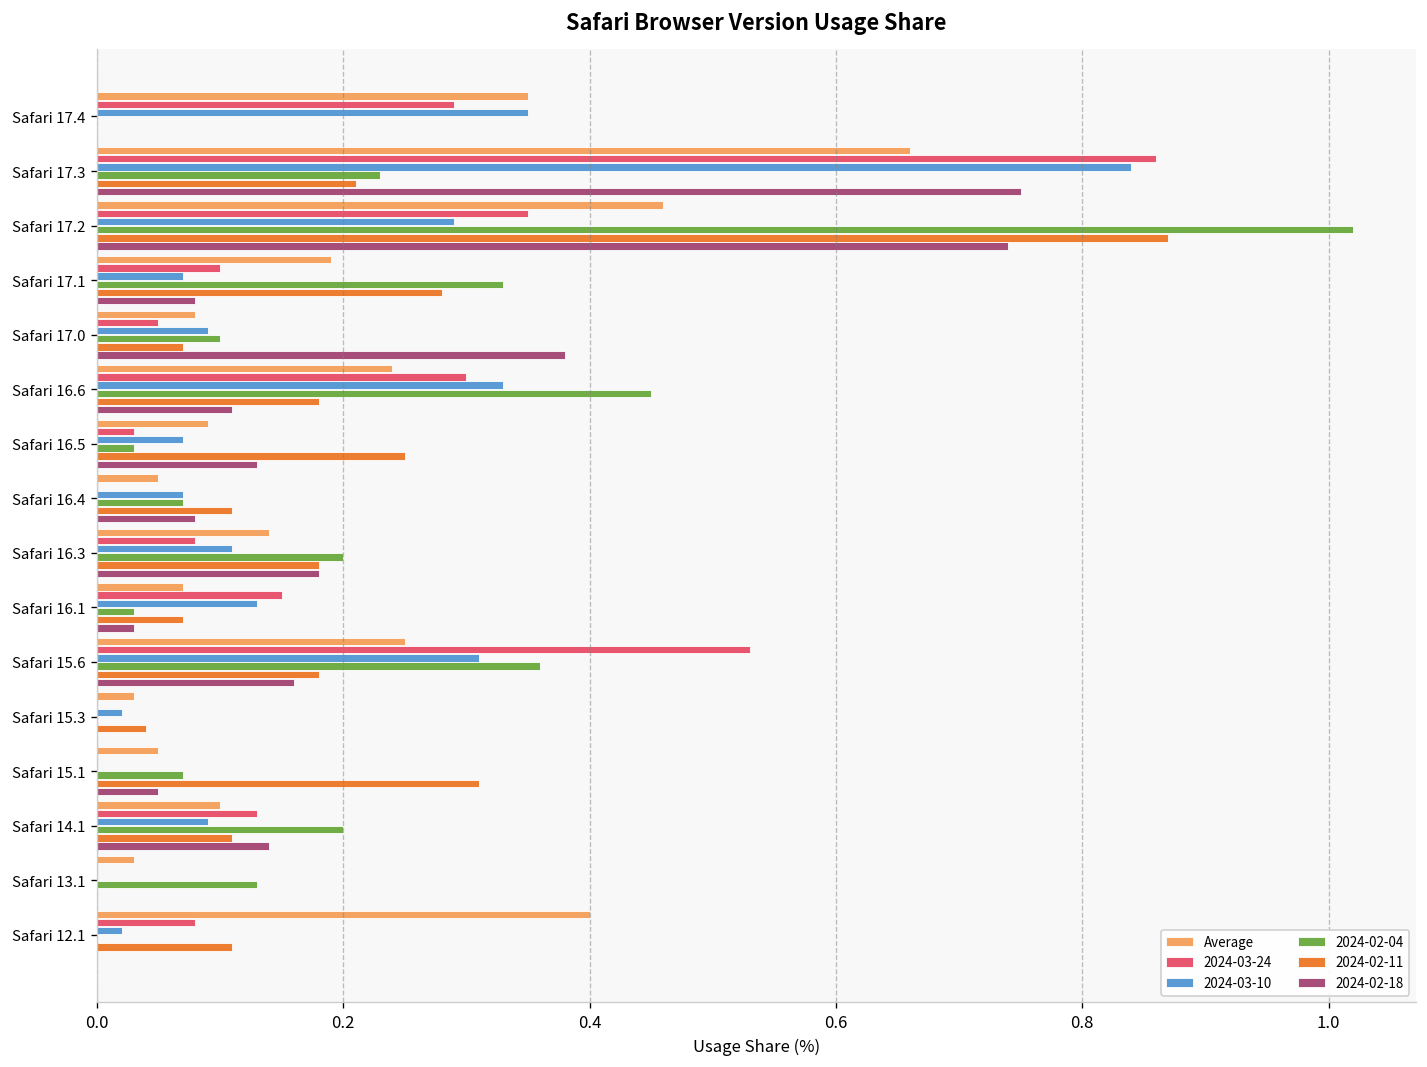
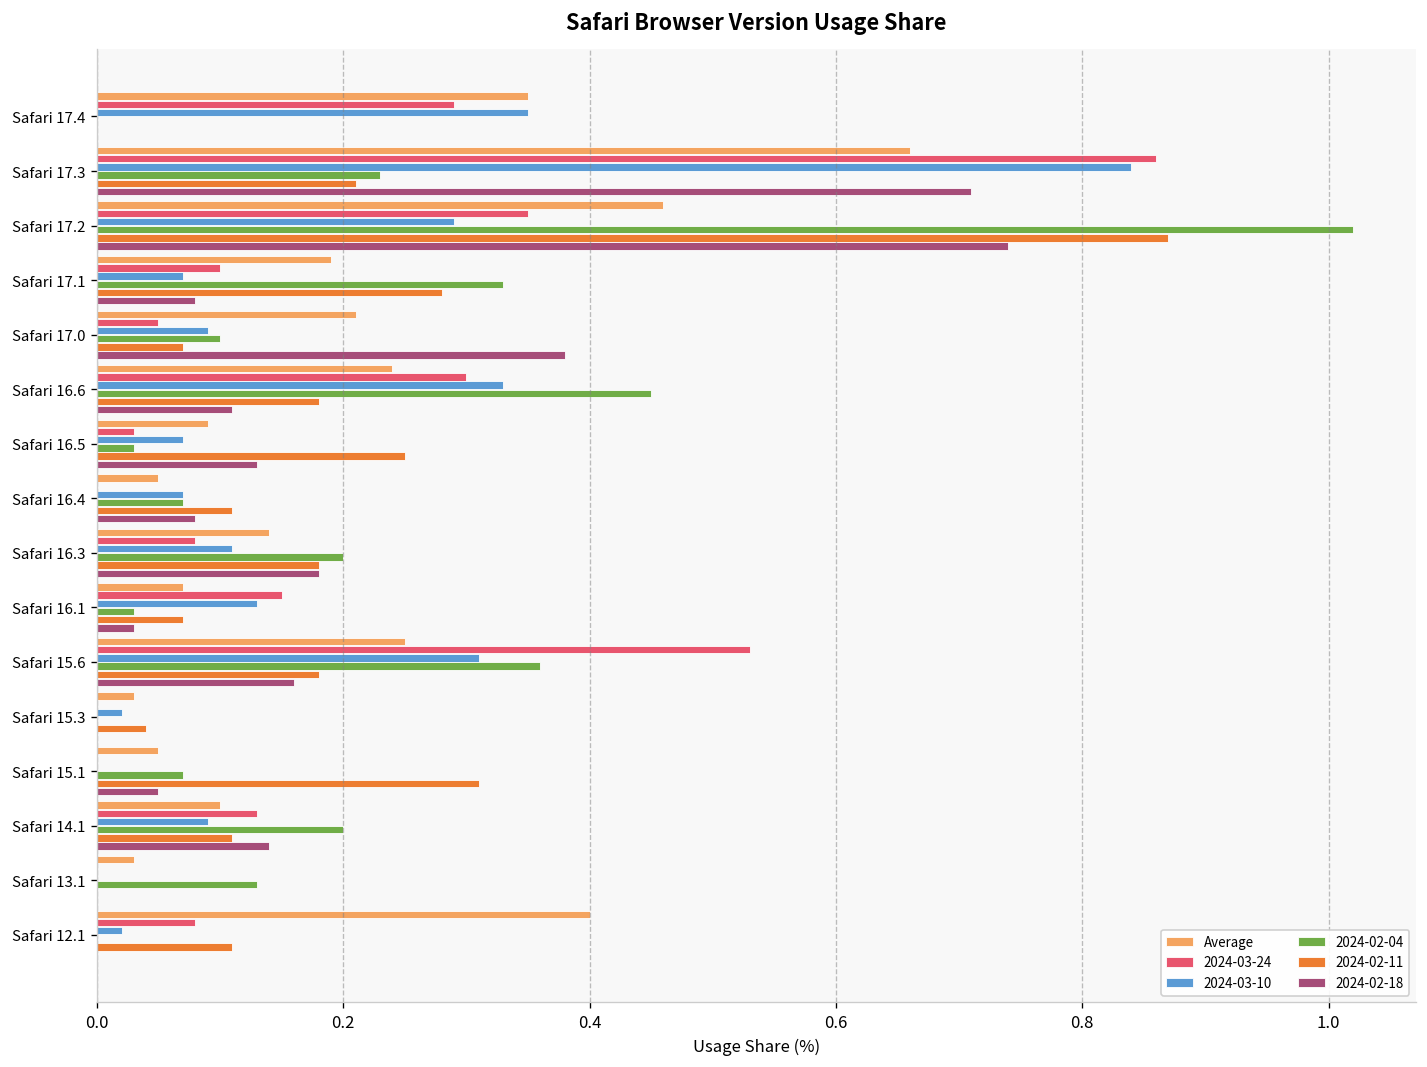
  {
    "Average": {
      "Safari 17.4": 0.35,
      "Safari 17.3": 0.66,
      "Safari 17.2": 0.46,
      "Safari 17.1": 0.19,
-     "Safari 17.0": 0.08,
+     "Safari 17.0": 0.21,
      "Safari 16.6": 0.24,
      "Safari 16.5": 0.09,
      "Safari 16.4": 0.05,
      "Safari 16.3": 0.14,
      "Safari 16.1": 0.07,
      "Safari 15.6": 0.25,
      "Safari 15.3": 0.03,
      "Safari 15.1": 0.05,
      "Safari 14.1": 0.10,
      "Safari 13.1": 0.03,
      "Safari 12.1": 0.40
    },
    "2024-03-24": {
      "Safari 17.4": 0.29,
      "Safari 17.3": 0.86,
      "Safari 17.2": 0.35,
      "Safari 17.1": 0.10,
      "Safari 17.0": 0.05,
      "Safari 16.6": 0.30,
      "Safari 16.5": 0.03,
      "Safari 16.4": 0.00,
      "Safari 16.3": 0.08,
      "Safari 16.1": 0.15,
      "Safari 15.6": 0.53,
      "Safari 15.3": 0.00,
      "Safari 15.1": 0.00,
      "Safari 14.1": 0.13,
      "Safari 13.1": 0.00,
      "Safari 12.1": 0.08
    },
    "2024-03-10": {
      "Safari 17.4": 0.35,
      "Safari 17.3": 0.84,
      "Safari 17.2": 0.29,
      "Safari 17.1": 0.07,
      "Safari 17.0": 0.09,
      "Safari 16.6": 0.33,
      "Safari 16.5": 0.07,
      "Safari 16.4": 0.07,
      "Safari 16.3": 0.11,
      "Safari 16.1": 0.13,
      "Safari 15.6": 0.31,
      "Safari 15.3": 0.02,
      "Safari 15.1": 0.00,
      "Safari 14.1": 0.09,
      "Safari 13.1": 0.00,
      "Safari 12.1": 0.02
    },
    "2024-02-04": {
      "Safari 17.4": 0.00,
      "Safari 17.3": 0.23,
      "Safari 17.2": 1.02,
      "Safari 17.1": 0.33,
      "Safari 17.0": 0.10,
      "Safari 16.6": 0.45,
      "Safari 16.5": 0.03,
      "Safari 16.4": 0.07,
      "Safari 16.3": 0.20,
      "Safari 16.1": 0.03,
      "Safari 15.6": 0.36,
      "Safari 15.3": 0.00,
      "Safari 15.1": 0.07,
      "Safari 14.1": 0.20,
      "Safari 13.1": 0.13,
      "Safari 12.1": 0.00
    },
    "2024-02-11": {
      "Safari 17.4": 0.00,
      "Safari 17.3": 0.21,
      "Safari 17.2": 0.87,
      "Safari 17.1": 0.28,
      "Safari 17.0": 0.07,
      "Safari 16.6": 0.18,
      "Safari 16.5": 0.25,
      "Safari 16.4": 0.11,
      "Safari 16.3": 0.18,
      "Safari 16.1": 0.07,
      "Safari 15.6": 0.18,
      "Safari 15.3": 0.04,
      "Safari 15.1": 0.31,
      "Safari 14.1": 0.11,
      "Safari 13.1": 0.00,
      "Safari 12.1": 0.11
    },
    "2024-02-18": {
      "Safari 17.4": 0.00,
-     "Safari 17.3": 0.75,
+     "Safari 17.3": 0.71,
      "Safari 17.2": 0.74,
      "Safari 17.1": 0.08,
      "Safari 17.0": 0.38,
      "Safari 16.6": 0.11,
      "Safari 16.5": 0.13,
      "Safari 16.4": 0.08,
      "Safari 16.3": 0.18,
      "Safari 16.1": 0.03,
      "Safari 15.6": 0.16,
      "Safari 15.3": 0.00,
      "Safari 15.1": 0.05,
      "Safari 14.1": 0.14,
      "Safari 13.1": 0.00,
      "Safari 12.1": 0.00
    }
  }
